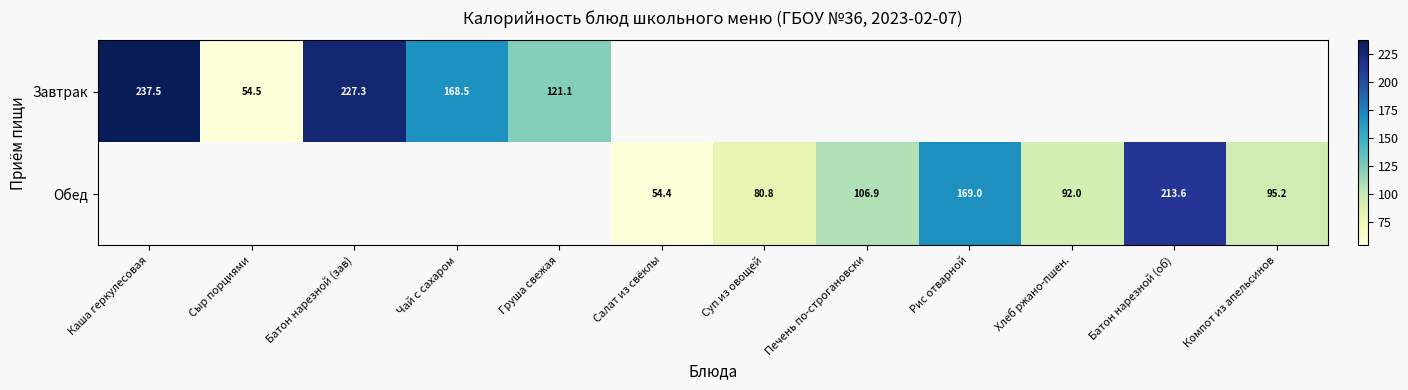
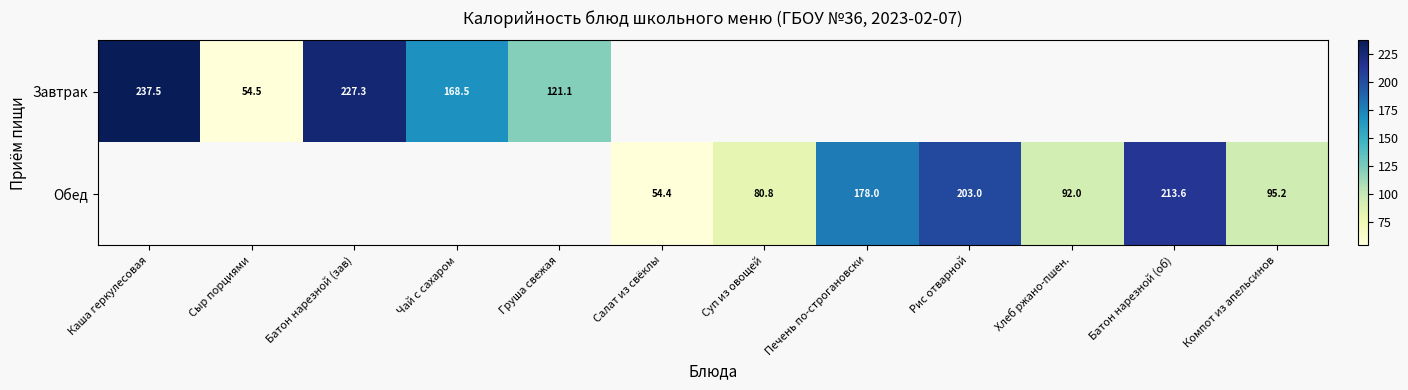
  {
    "Завтрак": {
      "Каша геркулесовая": 237.5,
      "Сыр порциями": 54.5,
      "Батон нарезной (зав)": 227.3,
      "Чай с сахаром": 168.5,
      "Груша свежая": 121.1
    },
    "Обед": {
      "Салат из свёклы": 54.4,
      "Суп из овощей": 80.8,
-     "Печень по-строгановски": 106.9,
-     "Рис отварной": 169.0,
+     "Печень по-строгановски": 178.0,
+     "Рис отварной": 203.0,
      "Хлеб ржано-пшен.": 92.0,
      "Батон нарезной (об)": 213.6,
      "Компот из апельсинов": 95.2
    }
  }
